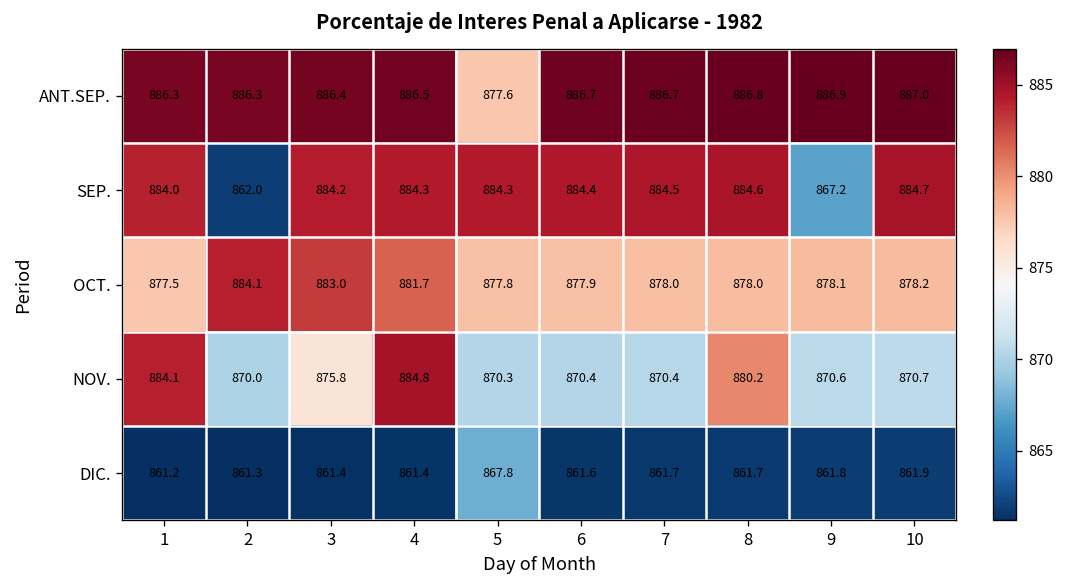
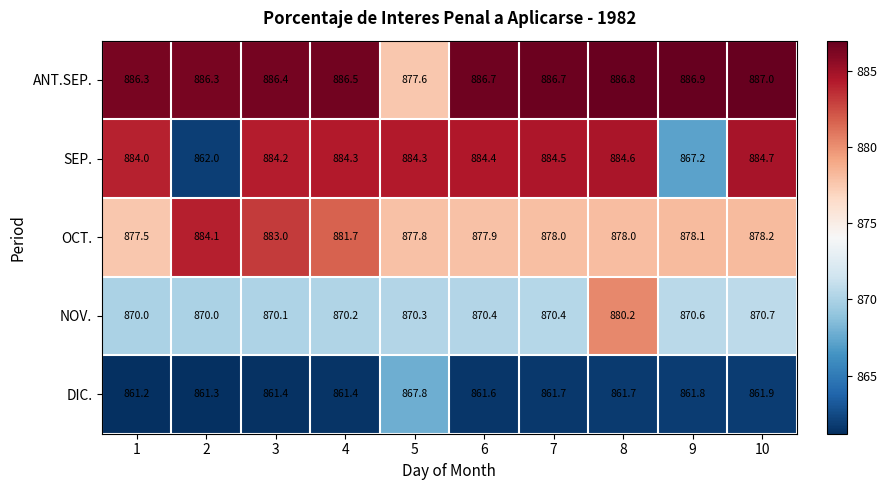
  {
    "ANT.SEP.": {
      "1": 886.3,
      "2": 886.3,
      "3": 886.4,
      "4": 886.5,
      "5": 877.6,
      "6": 886.7,
      "7": 886.7,
      "8": 886.8,
      "9": 886.9,
      "10": 887.0
    },
    "SEP.": {
      "1": 884.0,
      "2": 862.0,
      "3": 884.2,
      "4": 884.3,
      "5": 884.3,
      "6": 884.4,
      "7": 884.5,
      "8": 884.6,
      "9": 867.2,
      "10": 884.7
    },
    "OCT.": {
      "1": 877.5,
      "2": 884.1,
      "3": 883.0,
      "4": 881.7,
      "5": 877.8,
      "6": 877.9,
      "7": 878.0,
      "8": 878.0,
      "9": 878.1,
      "10": 878.2
    },
    "NOV.": {
-     "1": 884.1,
+     "1": 870.0,
      "2": 870.0,
-     "3": 875.8,
-     "4": 884.8,
+     "3": 870.1,
+     "4": 870.2,
      "5": 870.3,
      "6": 870.4,
      "7": 870.4,
      "8": 880.2,
      "9": 870.6,
      "10": 870.7
    },
    "DIC.": {
      "1": 861.2,
      "2": 861.3,
      "3": 861.4,
      "4": 861.4,
      "5": 867.8,
      "6": 861.6,
      "7": 861.7,
      "8": 861.7,
      "9": 861.8,
      "10": 861.9
    }
  }
